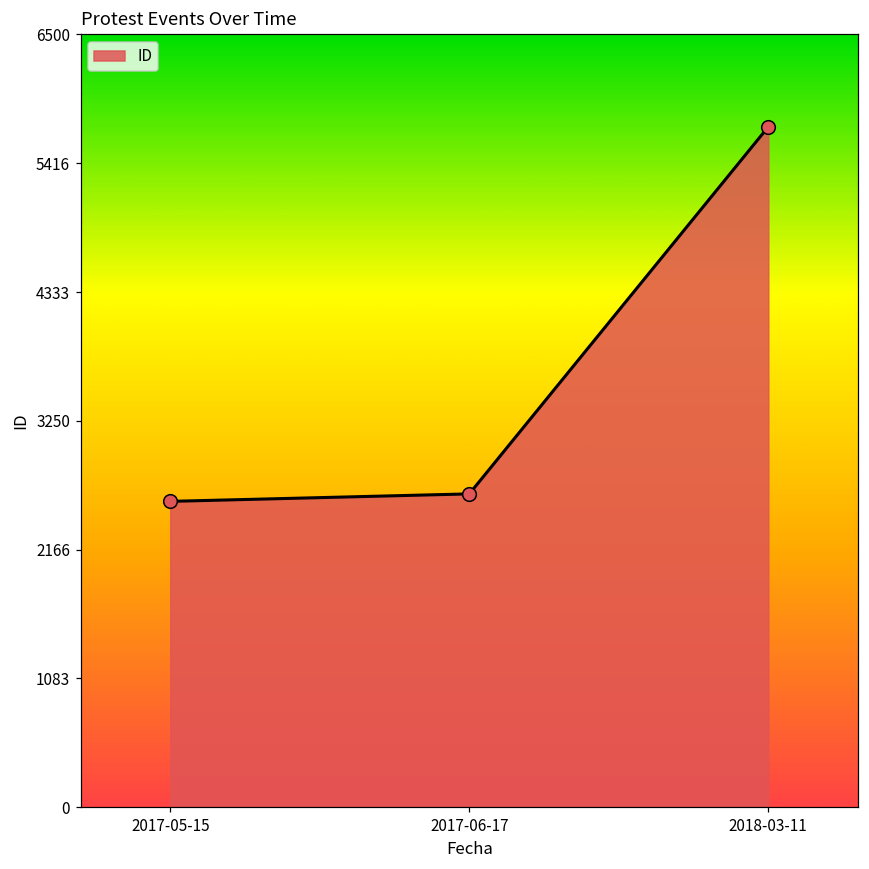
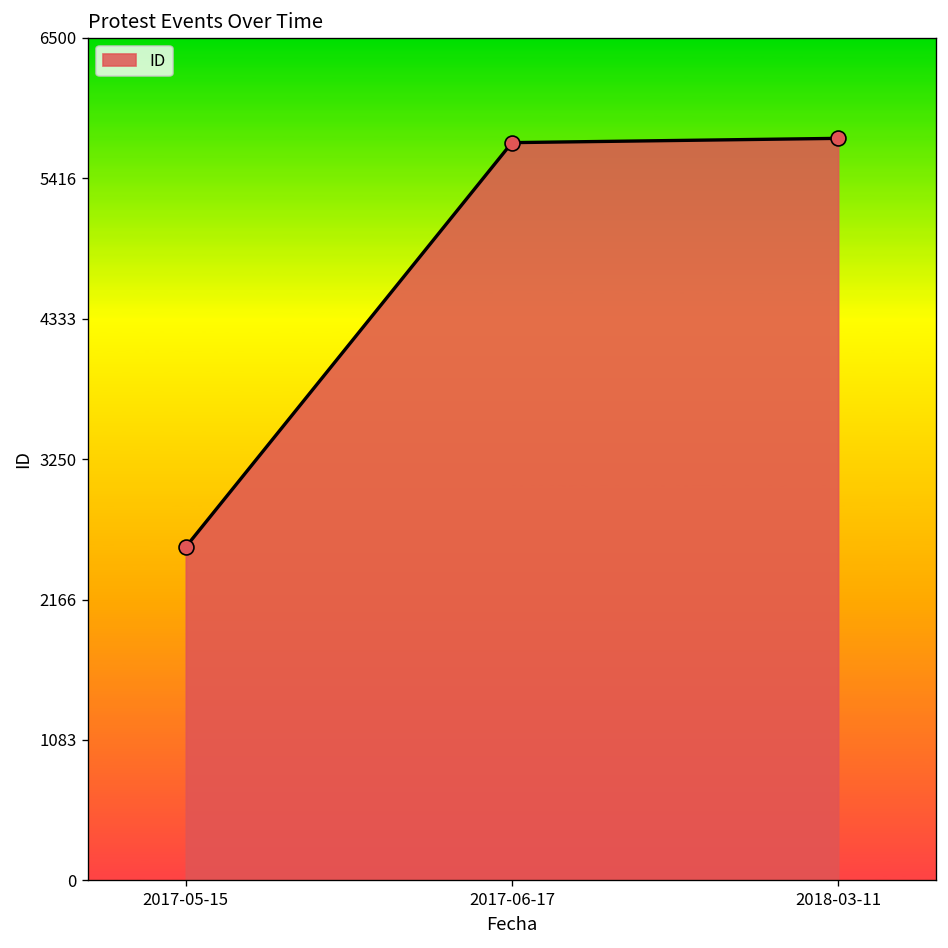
  {
    "2017-05-15": 2570,
-   "2017-06-17": 2640,
+   "2017-06-17": 5690,
    "2018-03-11": 5720
  }
